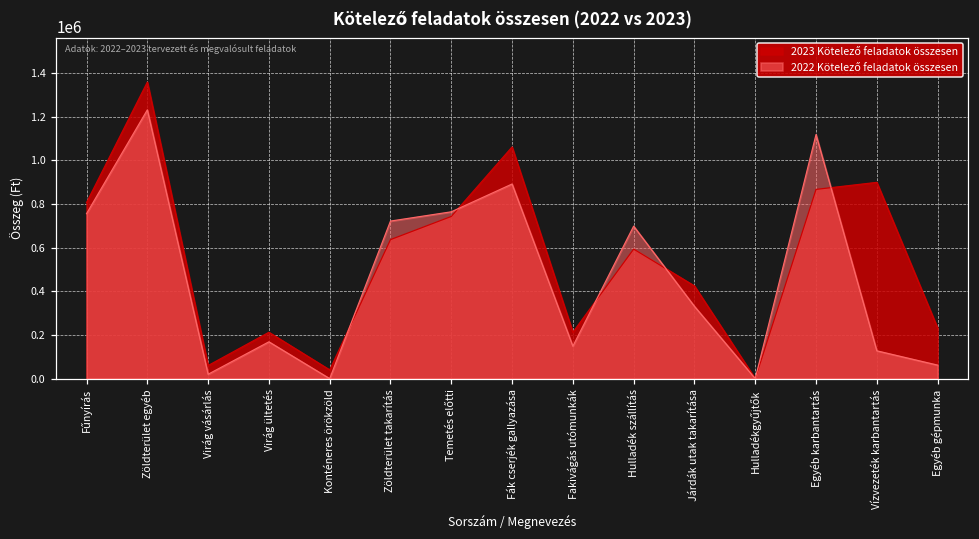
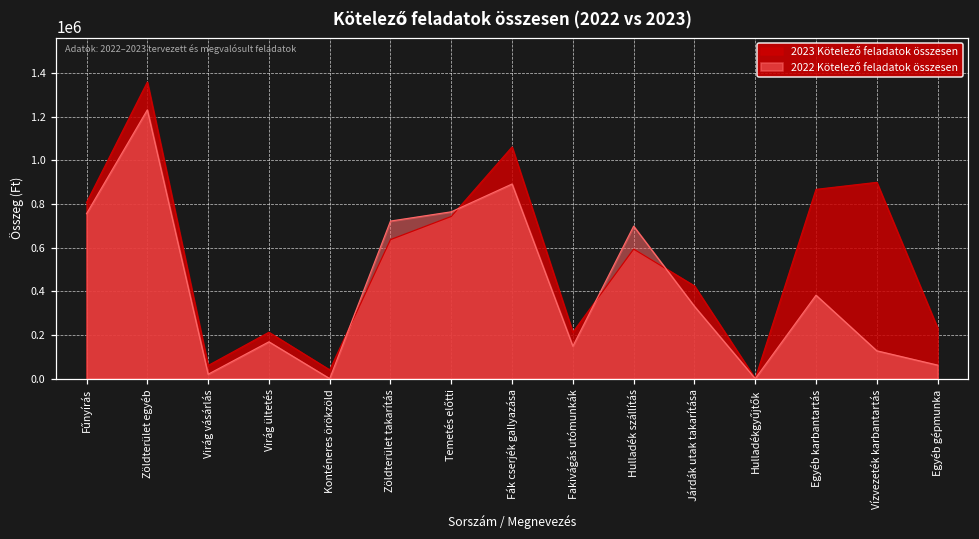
  {
    "2023 Kötelező feladatok összesen": {
      "Fűnyírás": 810000,
      "Virág vásárlás": 60000,
      "Virág ültetés": 210000,
      "Konténeres örökzöld": 40000,
      "Zöldterület takarítás": 640000,
      "Temetés előtti": 740000,
      "Fák cserjék gallyazása": 1060000,
      "Fakivágás utómunkák": 210000,
      "Hulladék szállítás": 590000,
      "Járdák utak takarítása": 420000,
      "Egyéb karbantartás": 870000,
      "Vízvezeték karbantartás": 900000,
      "Egyéb gépmunka": 230000
    },
    "2022 Kötelező feladatok összesen": {
      "Fűnyírás": 760000,
      "Zöldterület egyéb": 1230000,
      "Virág vásárlás": 20000,
      "Virág ültetés": 170000,
      "Konténeres örökzöld": 0,
      "Zöldterület takarítás": 720000,
      "Temetés előtti": 760000,
      "Fák cserjék gallyazása": 890000,
      "Fakivágás utómunkák": 150000,
      "Hulladék szállítás": 700000,
      "Járdák utak takarítása": 330000,
-     "Egyéb karbantartás": 1120000,
+     "Egyéb karbantartás": 380000,
      "Vízvezeték karbantartás": 130000,
      "Egyéb gépmunka": 60000
    }
  }
